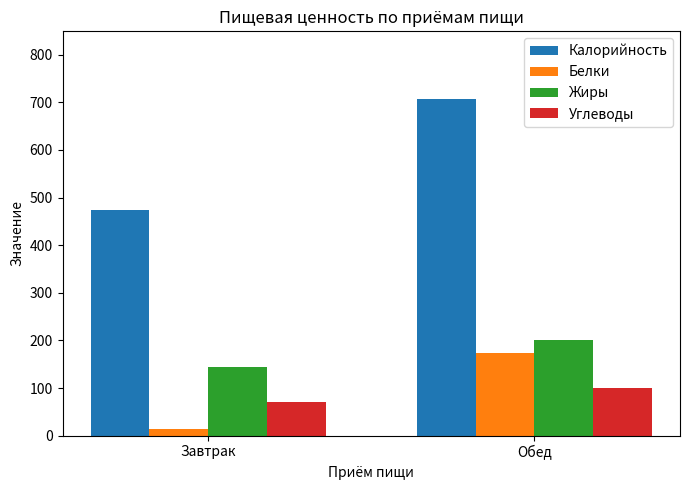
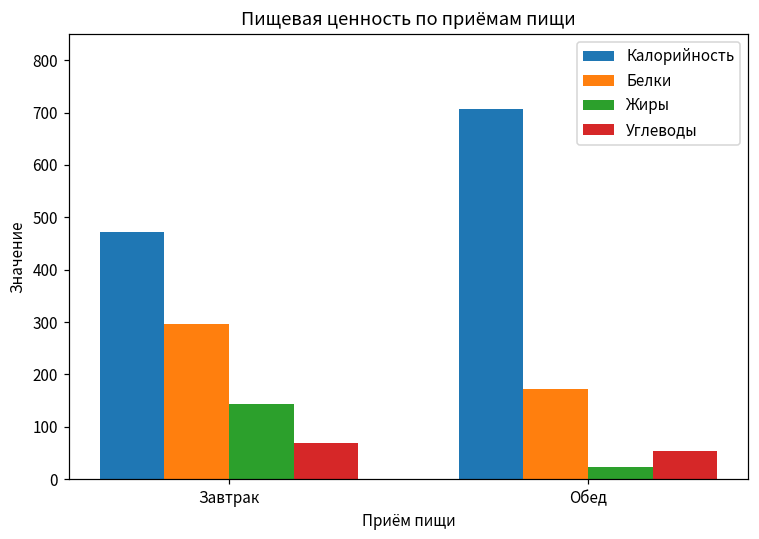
  {
    "Калорийность": {
      "Завтрак": 470,
      "Обед": 710
    },
    "Белки": {
-     "Завтрак": 10,
+     "Завтрак": 300,
      "Обед": 170
    },
    "Жиры": {
      "Завтрак": 140,
-     "Обед": 200
+     "Обед": 20
    },
    "Углеводы": {
      "Завтрак": 70,
-     "Обед": 100
+     "Обед": 50
    }
  }
